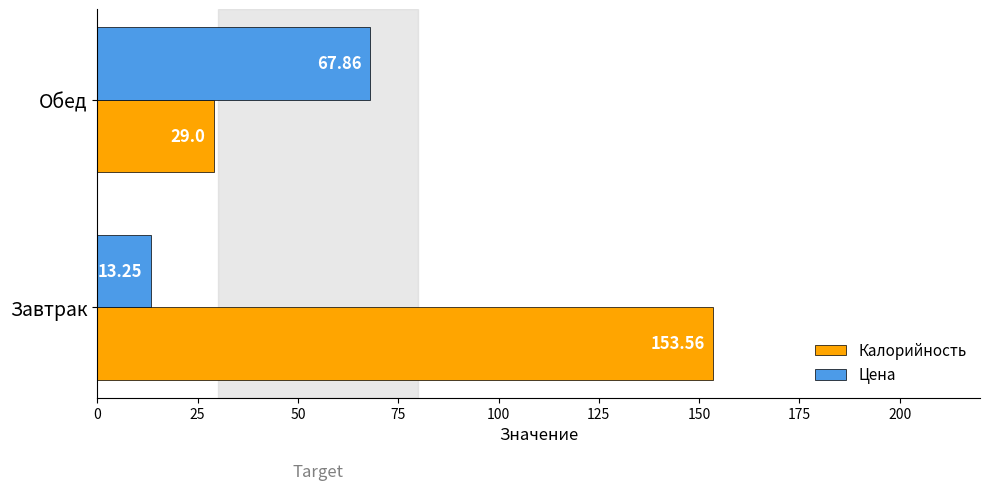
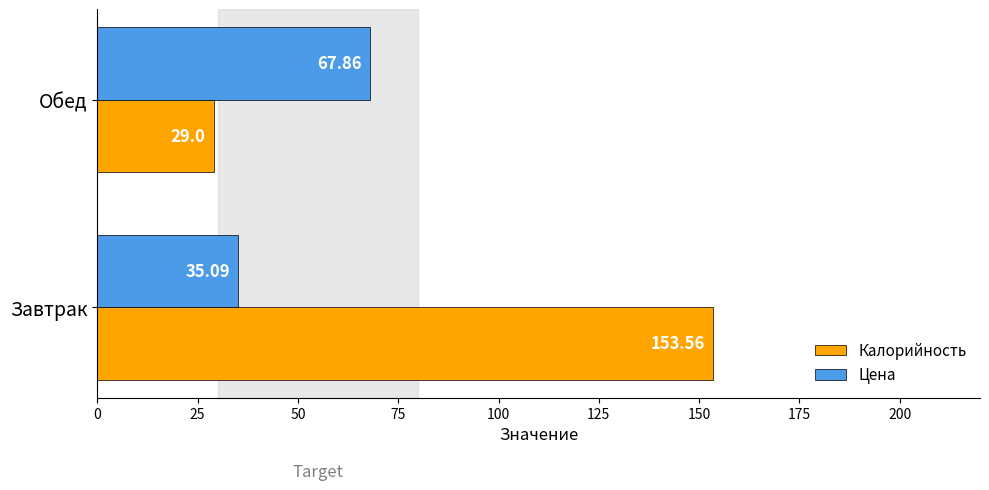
  {
    "Калорийность": {
      "Обед": 29.0,
      "Завтрак": 153.56
    },
    "Цена": {
      "Обед": 67.86,
-     "Завтрак": 13.25
+     "Завтрак": 35.09
    }
  }
